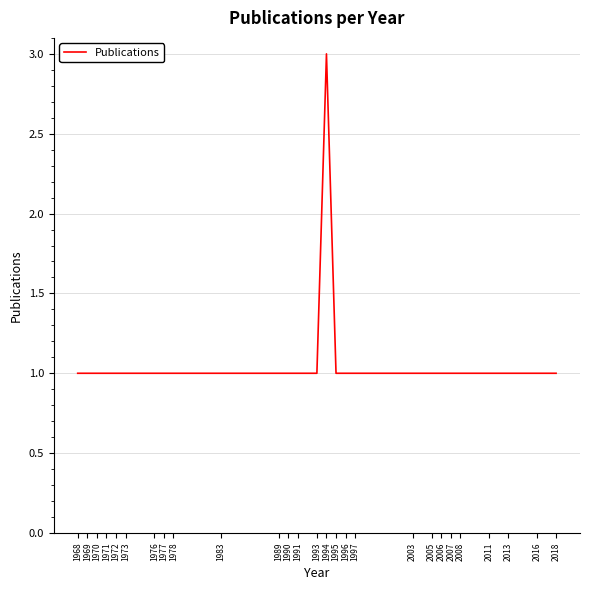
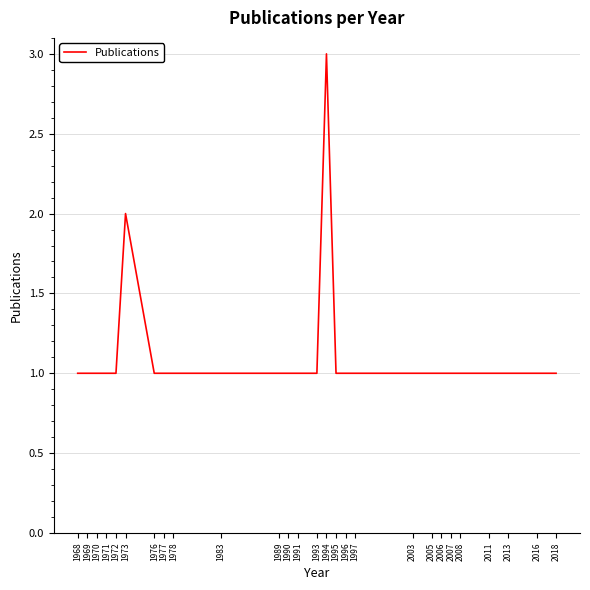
  {
    "1968": 1,
    "1969": 1,
    "1970": 1,
    "1971": 1,
    "1972": 1,
-   "1973": 1,
+   "1973": 2,
    "1976": 1,
    "1977": 1,
    "1978": 1,
    "1983": 1,
    "1989": 1,
    "1990": 1,
    "1991": 1,
    "1993": 1,
    "1994": 3,
    "1995": 1,
    "1996": 1,
    "1997": 1,
    "2003": 1,
    "2005": 1,
    "2006": 1,
    "2007": 1,
    "2008": 1,
    "2011": 1,
    "2013": 1,
    "2016": 1,
    "2018": 1
  }
